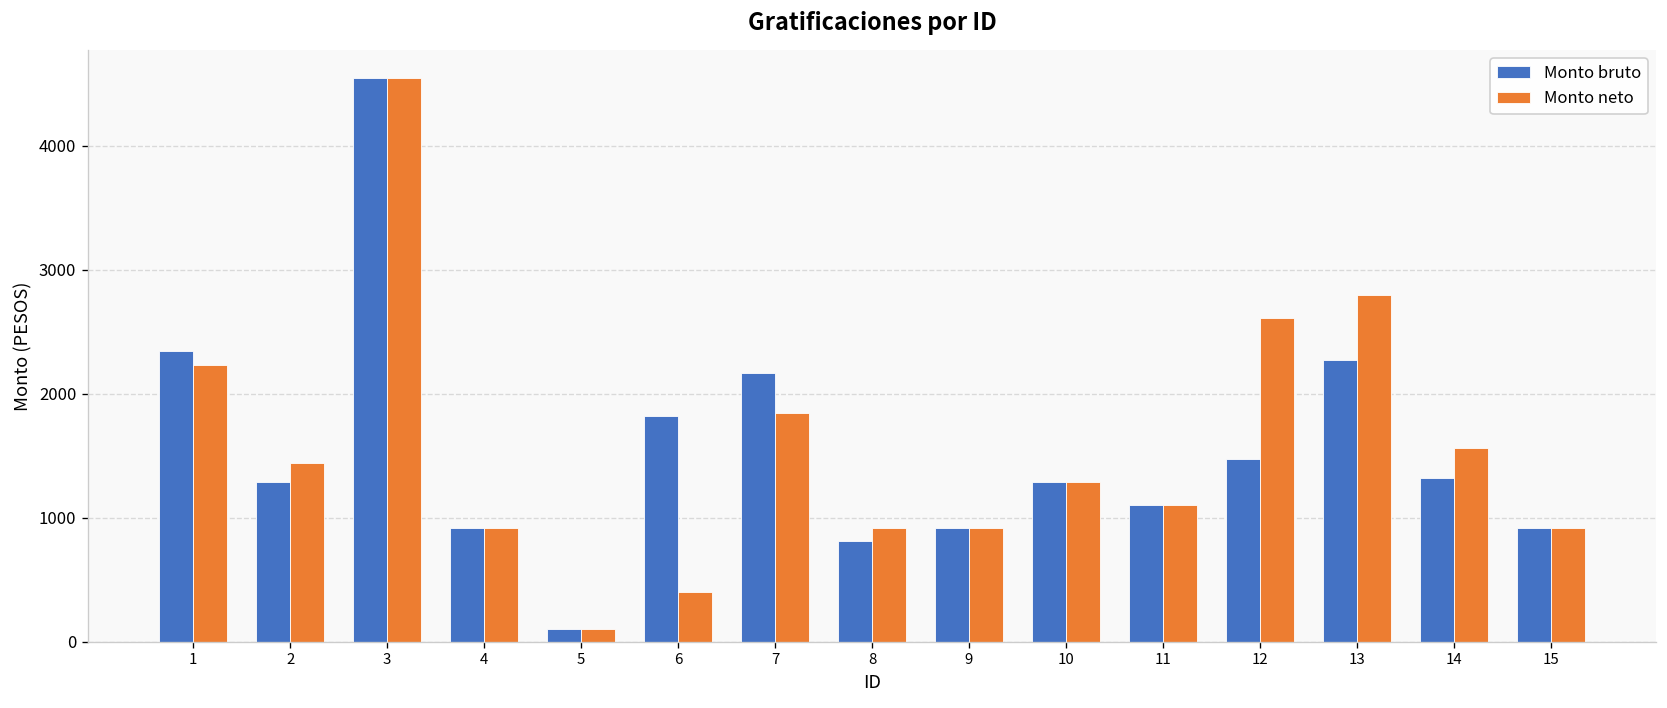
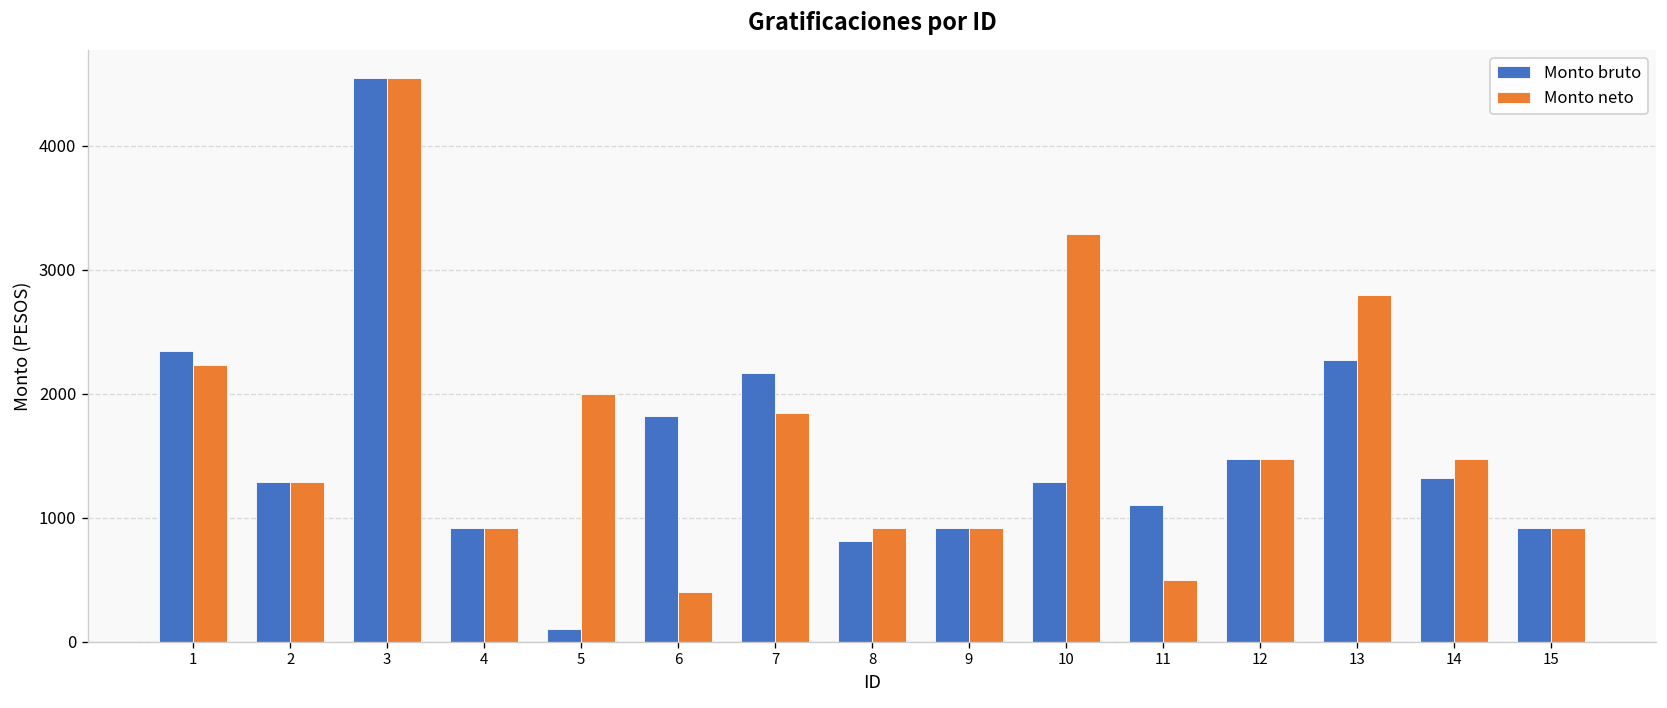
  {
    "Monto bruto": {
      "1": 2340,
      "2": 1290,
      "3": 4550,
      "4": 920,
      "5": 100,
      "6": 1820,
      "7": 2170,
      "8": 820,
      "9": 920,
      "10": 1290,
      "11": 1110,
      "12": 1470,
      "13": 2270,
      "14": 1320,
      "15": 920
    },
    "Monto neto": {
      "1": 2230,
-     "2": 1440,
+     "2": 1290,
      "3": 4550,
      "4": 920,
-     "5": 100,
+     "5": 2000,
      "6": 400,
      "7": 1840,
      "8": 920,
      "9": 920,
-     "10": 1290,
-     "11": 1110,
-     "12": 2610,
+     "10": 3290,
+     "11": 500,
+     "12": 1470,
      "13": 2800,
-     "14": 1560,
+     "14": 1470,
      "15": 920
    }
  }
